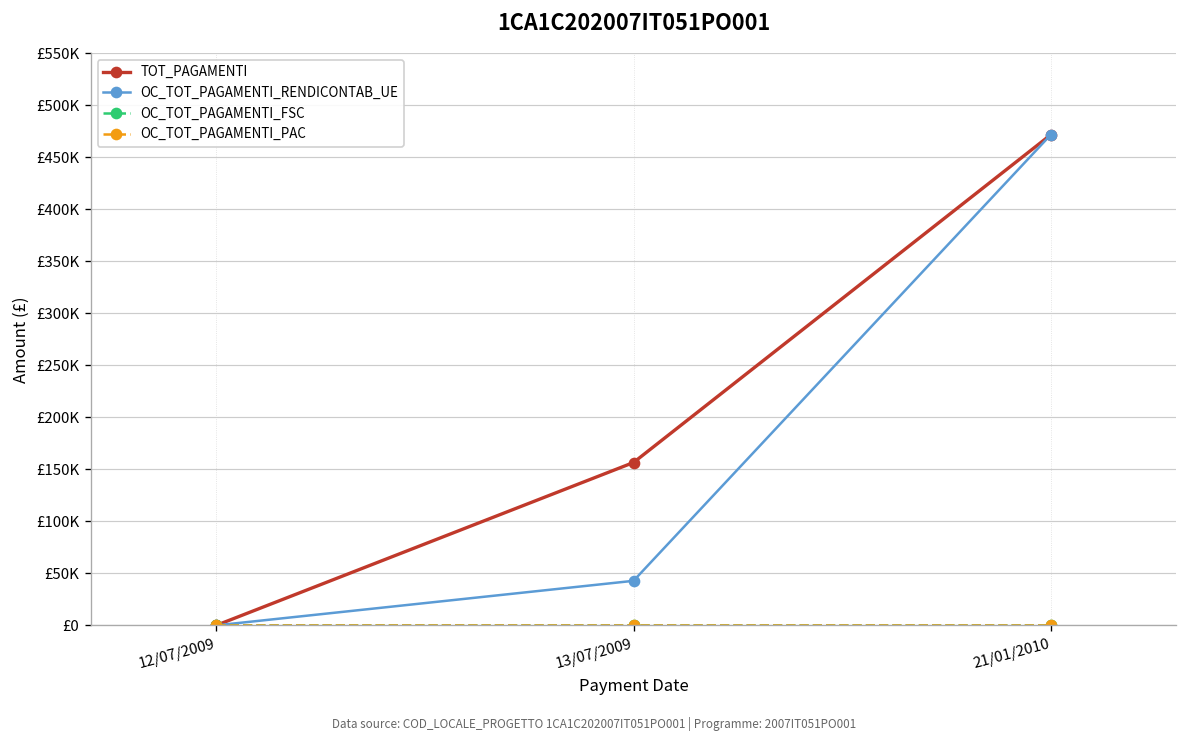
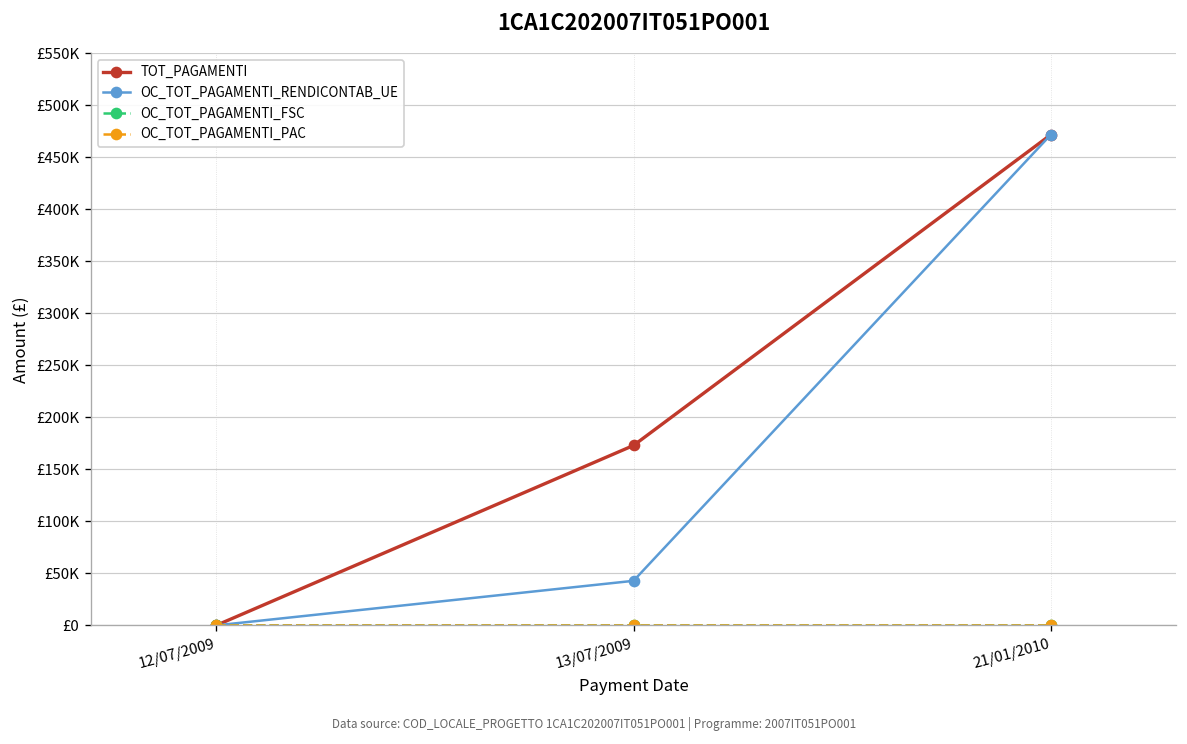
  {
    "TOT_PAGAMENTI": {
-     "13/07/2009": "£160000"
+     "13/07/2009": "£170000"
    },
    "OC_TOT_PAGAMENTI_RENDICONTAB_UE": {
      "13/07/2009": "£40000"
    },
    "OC_TOT_PAGAMENTI_PAC": {
      "13/07/2009": "£0",
      "21/01/2010": "£0"
    }
  }
